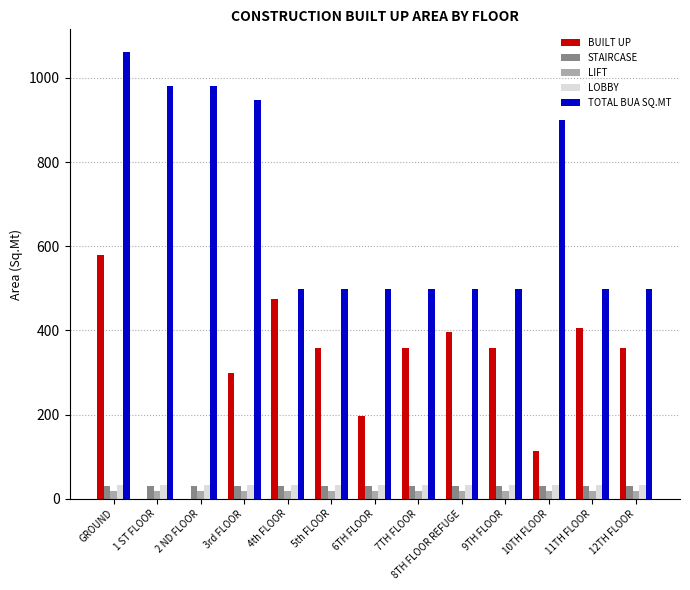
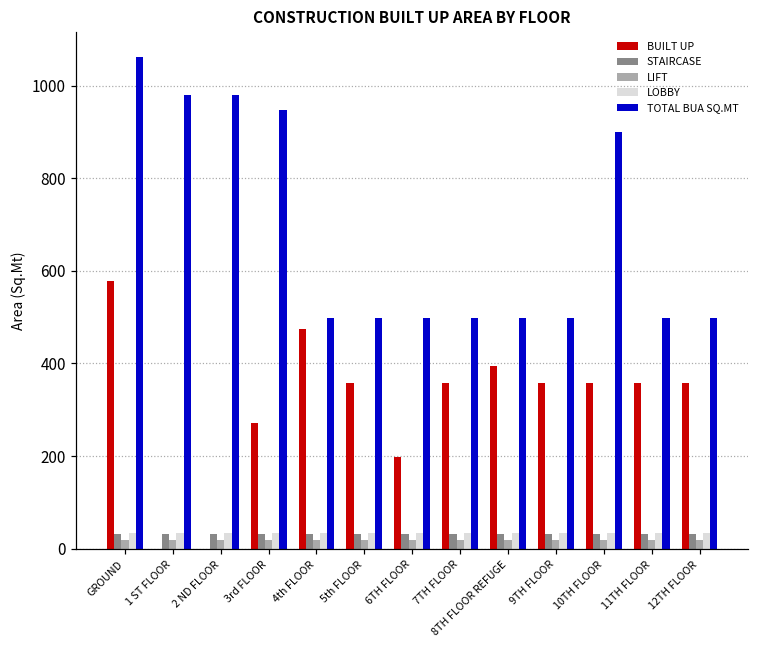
  {
    "BUILT UP": {
      "GROUND": 580,
      "1 ST FLOOR": 0,
      "2 ND FLOOR": 0,
-     "3rd FLOOR": 300,
+     "3rd FLOOR": 270,
      "4th FLOOR": 470,
      "5th FLOOR": 360,
      "6TH FLOOR": 200,
      "7TH FLOOR": 360,
      "8TH FLOOR REFUGE": 400,
      "9TH FLOOR": 360,
-     "10TH FLOOR": 110,
-     "11TH FLOOR": 400,
+     "10TH FLOOR": 360,
+     "11TH FLOOR": 360,
      "12TH FLOOR": 360
    },
    "LOBBY": {
      "GROUND": 30,
      "1 ST FLOOR": 30,
      "2 ND FLOOR": 30,
      "3rd FLOOR": 30,
      "4th FLOOR": 30,
      "5th FLOOR": 30,
      "6TH FLOOR": 30,
      "7TH FLOOR": 30,
      "8TH FLOOR REFUGE": 30,
      "9TH FLOOR": 30,
      "10TH FLOOR": 30,
      "11TH FLOOR": 30,
      "12TH FLOOR": 30
    },
    "TOTAL BUA SQ.MT": {
      "GROUND": 1060,
      "1 ST FLOOR": 980,
      "2 ND FLOOR": 980,
      "3rd FLOOR": 950,
      "4th FLOOR": 500,
      "5th FLOOR": 500,
      "6TH FLOOR": 500,
      "7TH FLOOR": 500,
      "8TH FLOOR REFUGE": 500,
      "9TH FLOOR": 500,
      "10TH FLOOR": 900,
      "11TH FLOOR": 500,
      "12TH FLOOR": 500
    }
  }
